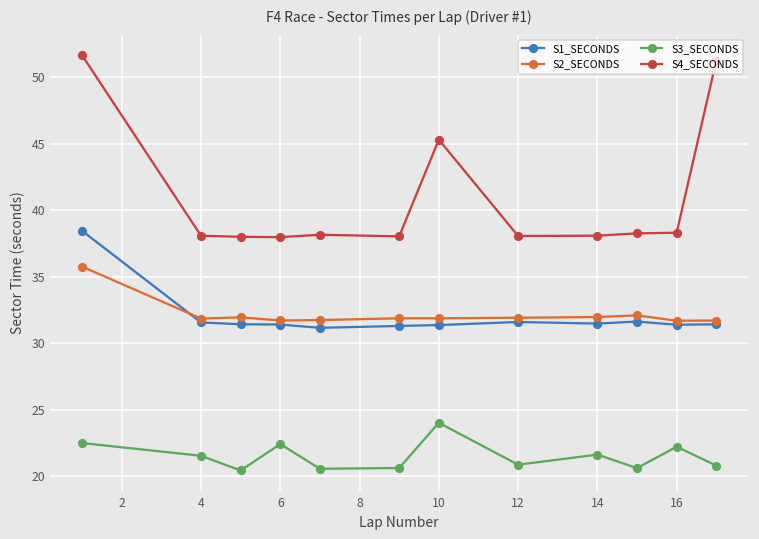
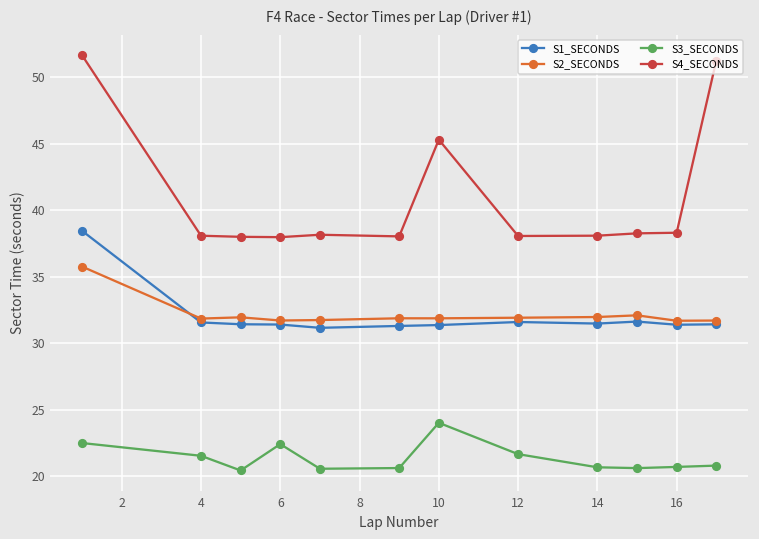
  {
    "S1_SECONDS": {
      "4": 31.6,
      "6": 31.4,
      "10": 31.4,
      "12": 31.6,
      "14": 31.5,
      "16": 31.4
    },
    "S3_SECONDS": {
      "4": 21.5,
      "6": 22.4,
      "10": 24.0,
-     "12": 20.9,
-     "14": 21.6,
-     "16": 22.2
+     "12": 21.6,
+     "14": 20.7,
+     "16": 20.7
    }
  }
